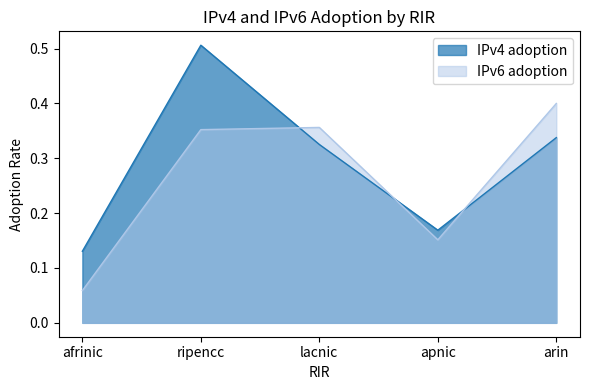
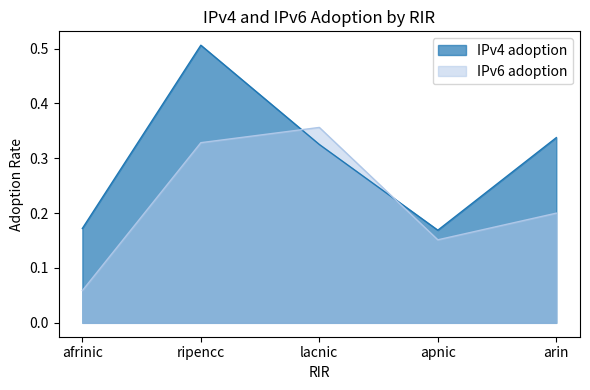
  {
    "IPv4 adoption": {
-     "afrinic": 0.13,
+     "afrinic": 0.17,
      "ripencc": 0.51,
      "lacnic": 0.33,
      "apnic": 0.17,
      "arin": 0.34
    },
    "IPv6 adoption": {
      "afrinic": 0.06,
-     "ripencc": 0.35,
+     "ripencc": 0.33,
      "lacnic": 0.36,
      "apnic": 0.15,
-     "arin": 0.4
+     "arin": 0.2
    }
  }
